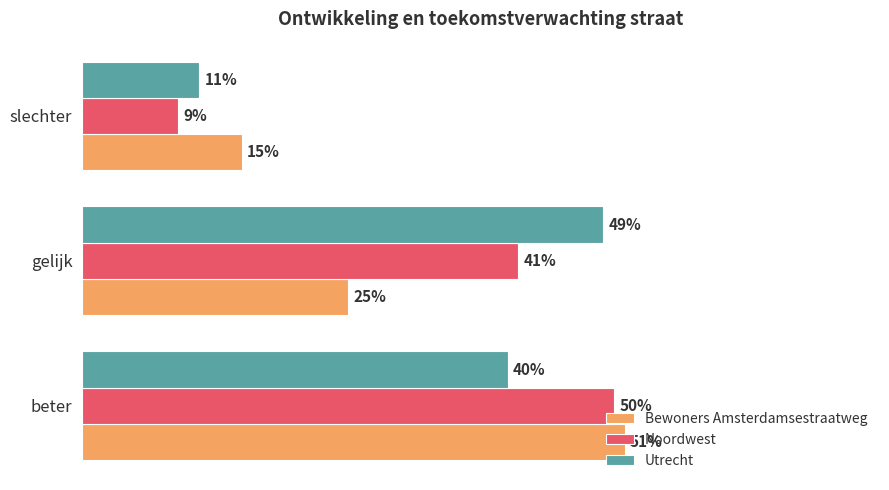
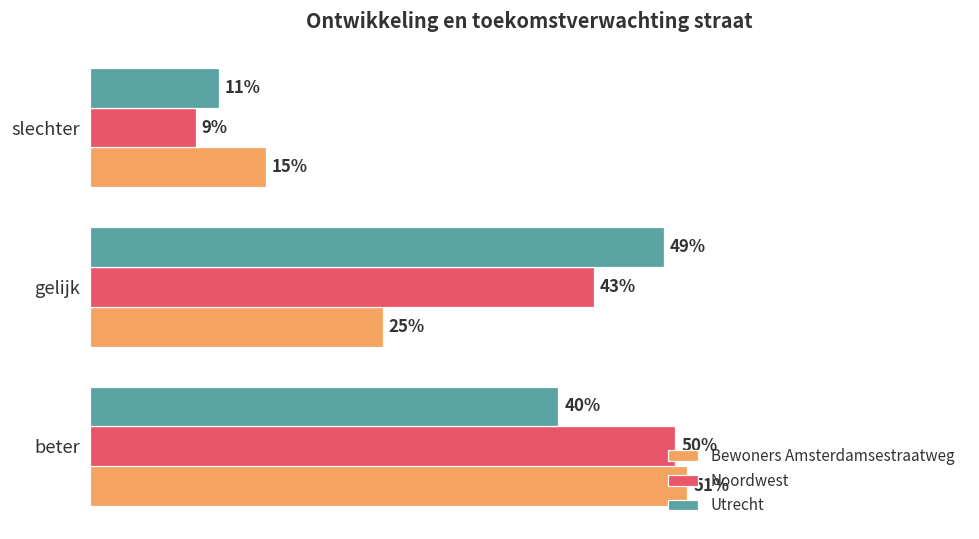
  {
    "Bewoners Amsterdamsestraatweg": {
      "slechter": "15%",
      "gelijk": "25%",
      "beter": "51%"
    },
    "Noordwest": {
      "slechter": "9%",
-     "gelijk": "41%",
+     "gelijk": "43%",
      "beter": "50%"
    },
    "Utrecht": {
      "slechter": "11%",
      "gelijk": "49%",
      "beter": "40%"
    }
  }
